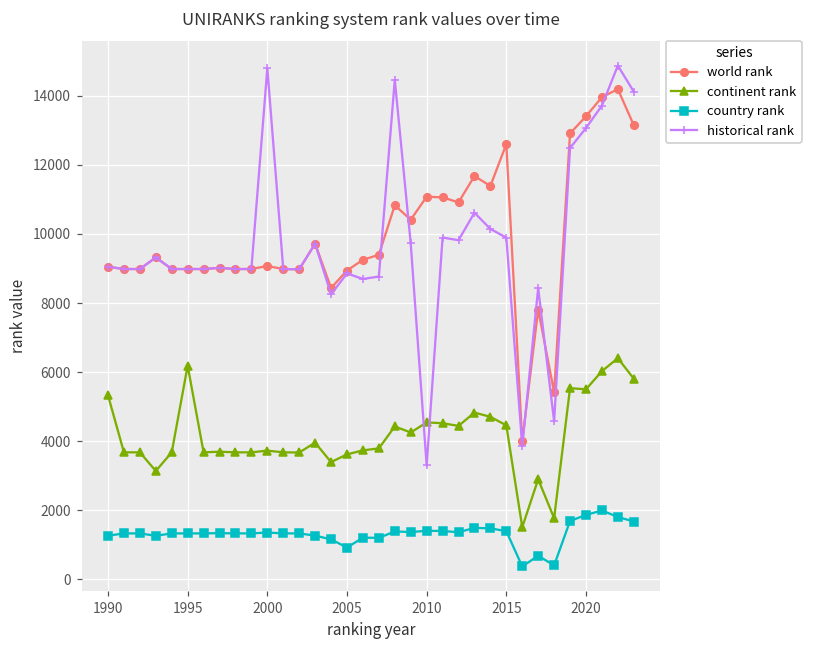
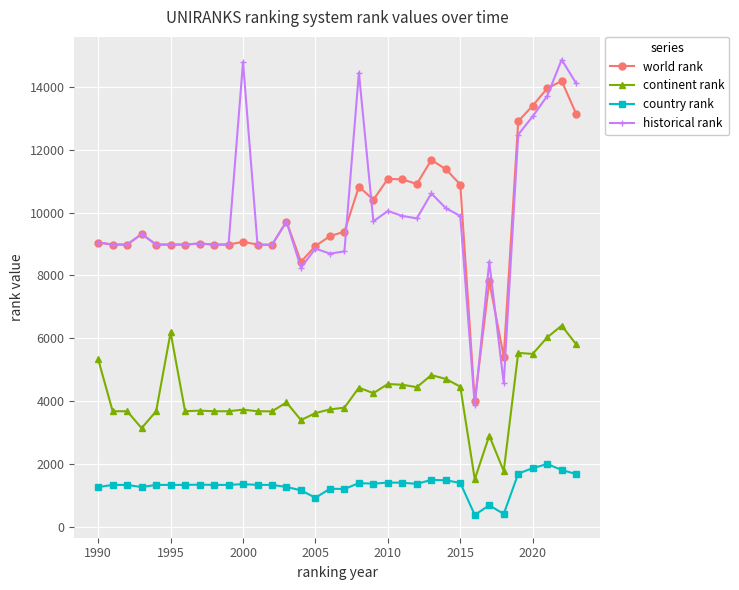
  {
    "world rank": {
      "2000": 9100,
      "2005": 8900,
      "2010": 11100,
-     "2015": 12600,
+     "2015": 10900,
      "2020": 13400
    },
    "continent rank": {
      "1990": 5300,
      "1995": 6200,
      "2000": 3700,
      "2005": 3600,
      "2010": 4500,
      "2015": 4500,
      "2020": 5500
    },
    "country rank": {
      "1990": 1300,
      "1995": 1300,
      "2000": 1400,
      "2005": 900,
      "2010": 1400,
      "2015": 1400,
      "2020": 1900
    },
    "historical rank": {
      "2000": 14800,
      "2005": 8900,
-     "2010": 3300,
+     "2010": 10100,
      "2015": 9900,
      "2020": 13100
    }
  }
